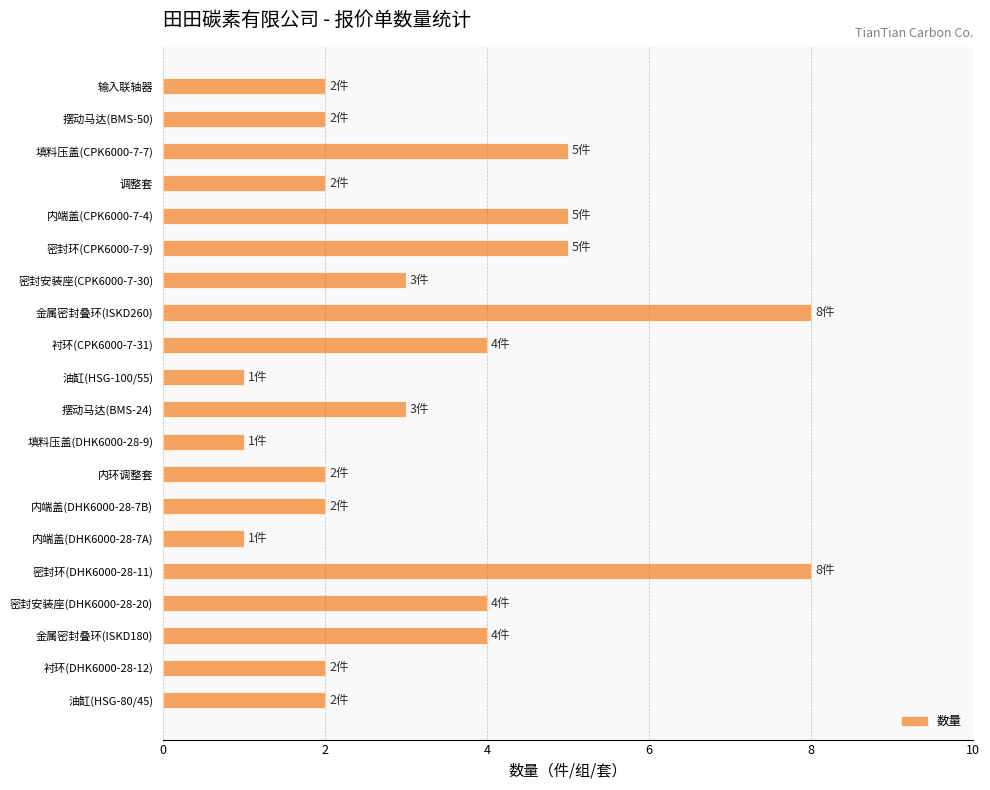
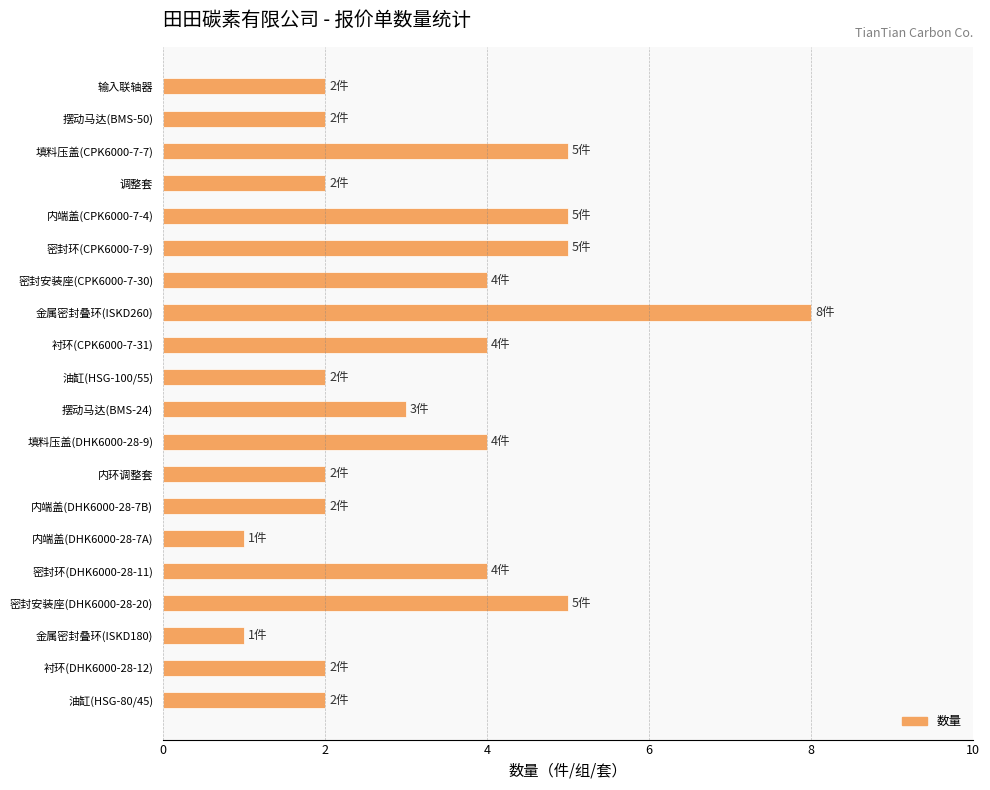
  {
    "输入联轴器": "2件",
    "摆动马达(BMS-50)": "2件",
    "填料压盖(CPK6000-7-7)": "5件",
    "调整套": "2件",
    "内端盖(CPK6000-7-4)": "5件",
    "密封环(CPK6000-7-9)": "5件",
-   "密封安装座(CPK6000-7-30)": "3件",
+   "密封安装座(CPK6000-7-30)": "4件",
    "金属密封叠环(ISKD260)": "8件",
    "衬环(CPK6000-7-31)": "4件",
-   "油缸(HSG-100/55)": "1件",
+   "油缸(HSG-100/55)": "2件",
    "摆动马达(BMS-24)": "3件",
-   "填料压盖(DHK6000-28-9)": "1件",
+   "填料压盖(DHK6000-28-9)": "4件",
    "内环调整套": "2件",
    "内端盖(DHK6000-28-7B)": "2件",
    "内端盖(DHK6000-28-7A)": "1件",
-   "密封环(DHK6000-28-11)": "8件",
-   "密封安装座(DHK6000-28-20)": "4件",
-   "金属密封叠环(ISKD180)": "4件",
+   "密封环(DHK6000-28-11)": "4件",
+   "密封安装座(DHK6000-28-20)": "5件",
+   "金属密封叠环(ISKD180)": "1件",
    "衬环(DHK6000-28-12)": "2件",
    "油缸(HSG-80/45)": "2件"
  }
